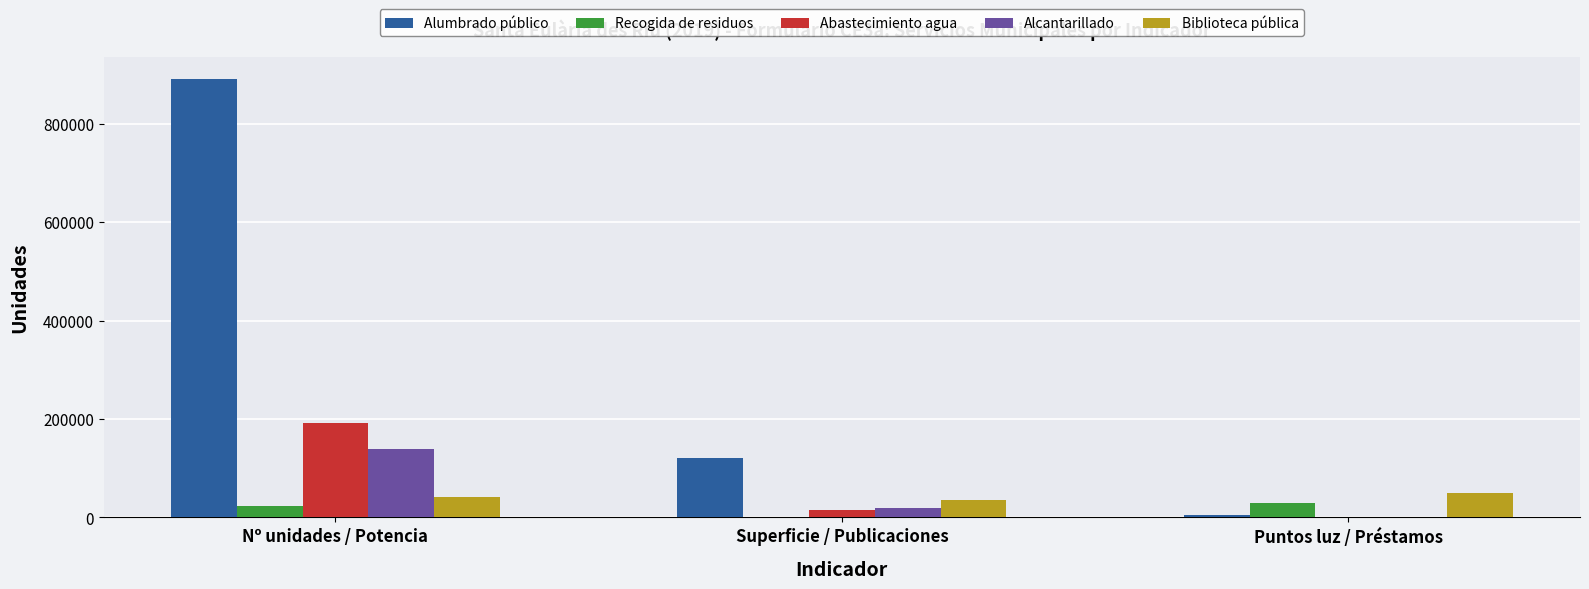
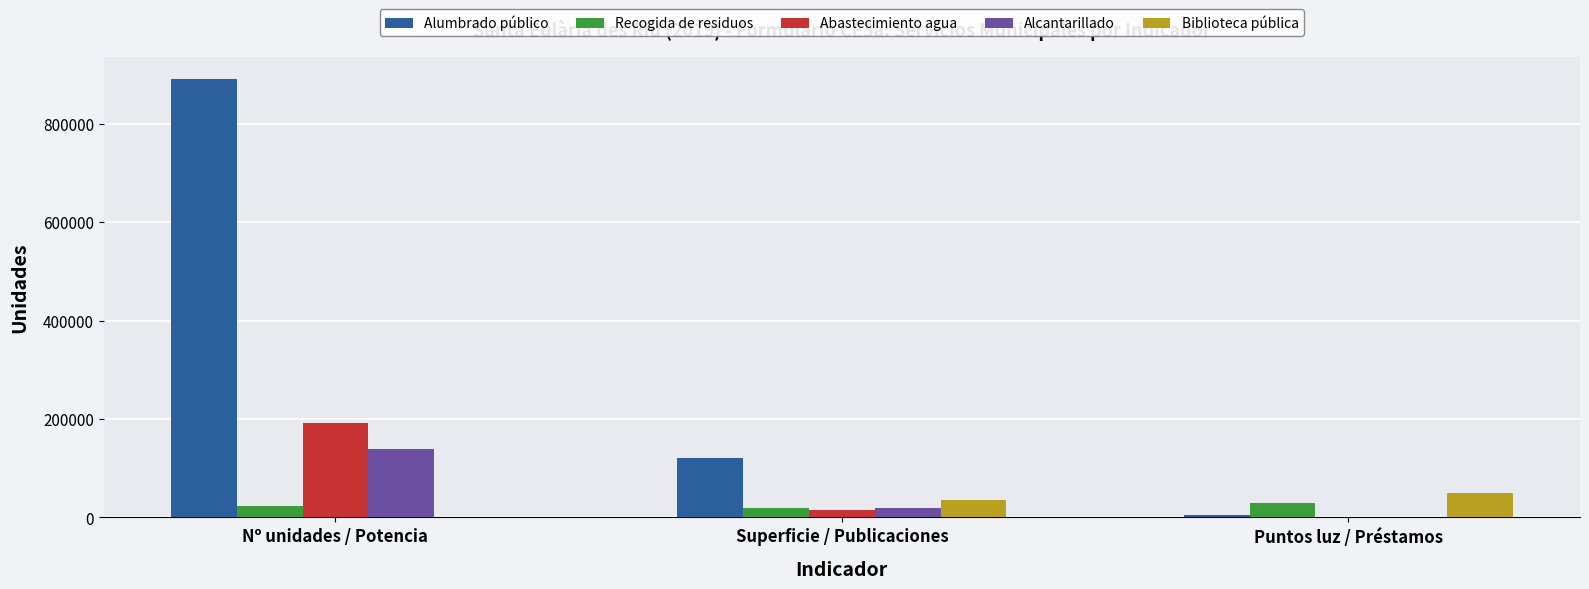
  {
    "Alumbrado público": {
      "Nº unidades / Potencia": 890000,
      "Superficie / Publicaciones": 120000
    },
    "Recogida de residuos": {
      "Nº unidades / Potencia": 20000,
-     "Superficie / Publicaciones": 0,
+     "Superficie / Publicaciones": 20000,
      "Puntos luz / Préstamos": 30000
    },
    "Abastecimiento agua": {
      "Nº unidades / Potencia": 190000,
      "Superficie / Publicaciones": 20000,
      "Puntos luz / Préstamos": 0
    },
    "Alcantarillado": {
      "Nº unidades / Potencia": 140000,
      "Superficie / Publicaciones": 20000,
      "Puntos luz / Préstamos": 0
    },
    "Biblioteca pública": {
-     "Nº unidades / Potencia": 40000,
+     "Nº unidades / Potencia": 0,
      "Superficie / Publicaciones": 30000,
      "Puntos luz / Préstamos": 50000
    }
  }
